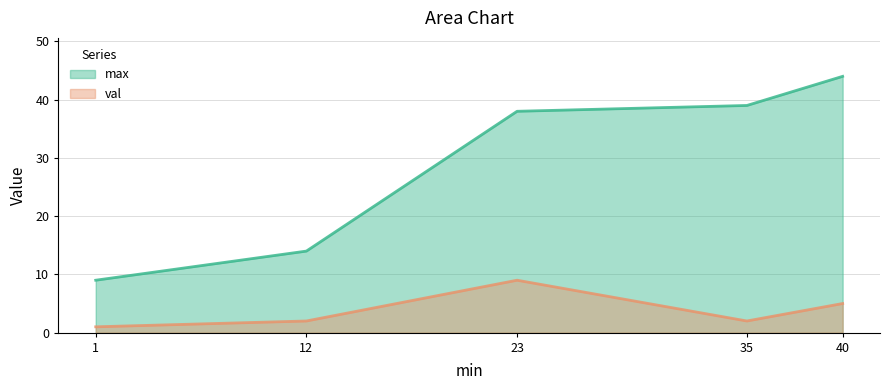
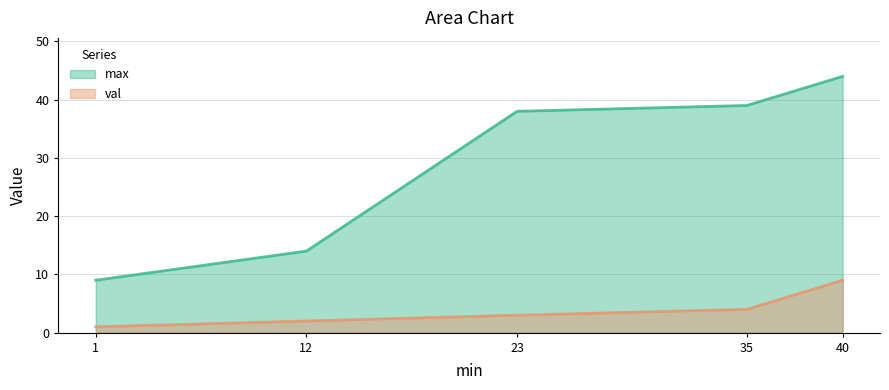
  {
    "max": {
      "1": 9,
      "12": 14,
      "23": 38,
      "35": 39,
      "40": 44
    },
    "val": {
      "1": 1,
      "12": 2,
-     "23": 9,
-     "35": 2,
-     "40": 5
+     "23": 3,
+     "35": 4,
+     "40": 9
    }
  }
